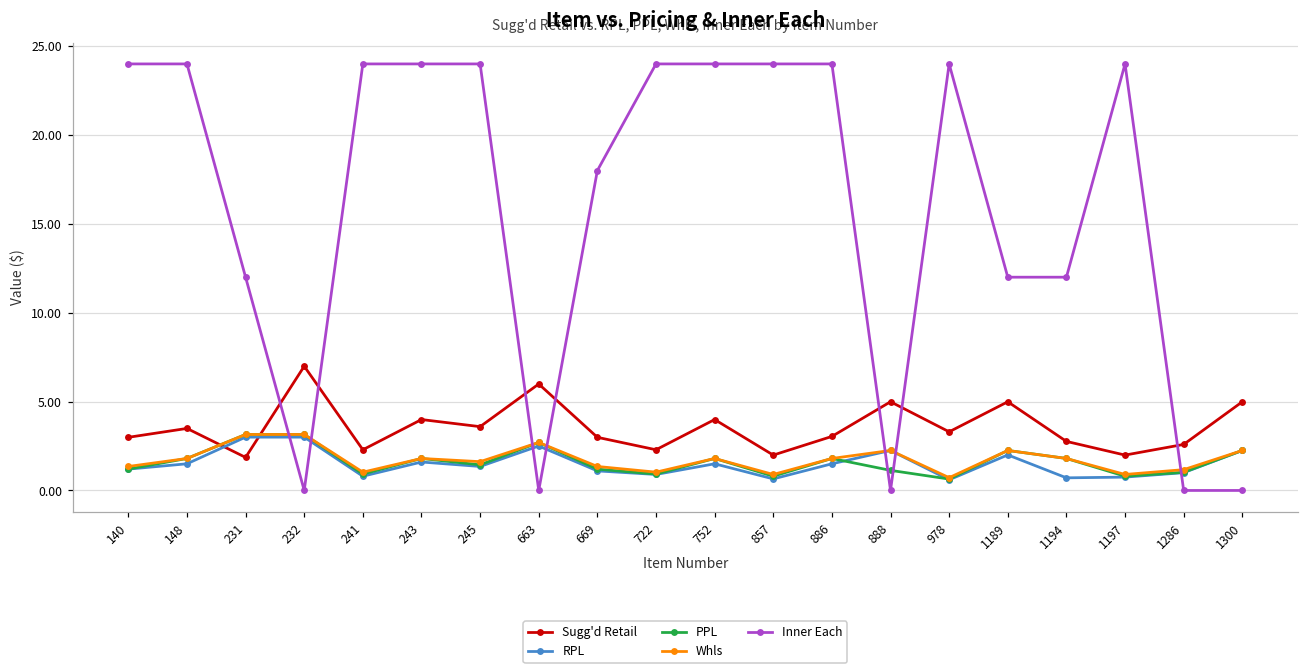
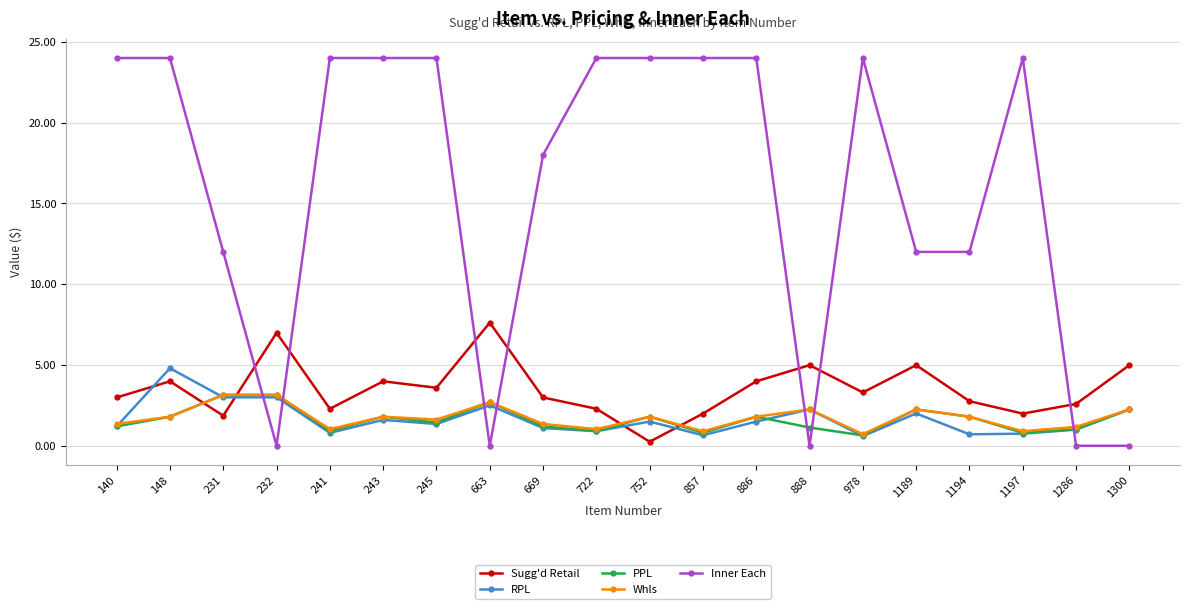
  {
    "Sugg'd Retail": {
      "140": 3.0,
-     "148": 3.5,
+     "148": 4.0,
      "231": 1.9,
      "232": 7.0,
      "241": 2.3,
      "243": 4.0,
      "245": 3.6,
-     "663": 6.0,
+     "663": 7.6,
      "669": 3.0,
      "722": 2.3,
-     "752": 4.0,
+     "752": 0.3,
      "857": 2.0,
-     "886": 3.0,
+     "886": 4.0,
      "888": 5.0,
      "978": 3.3,
      "1189": 5.0,
      "1194": 2.8,
      "1197": 2.0,
      "1286": 2.6,
      "1300": 5.0
    },
    "RPL": {
-     "148": 1.5,
+     "148": 4.8,
      "243": 1.6,
      "663": 2.5,
      "752": 1.5,
      "886": 1.5,
      "1189": 2.0,
      "1194": 0.7
    },
    "PPL": {
      "888": 1.1
    },
    "Whls": {
      "245": 1.6
    },
    "Inner Each": {
      "140": 24.0,
      "148": 24.0,
      "231": 12.0,
      "232": 0.0,
      "241": 24.0,
      "243": 24.0,
      "245": 24.0,
      "663": 0.0,
      "669": 18.0,
      "722": 24.0,
      "752": 24.0,
      "857": 24.0,
      "886": 24.0,
      "888": 0.0,
      "978": 24.0,
      "1189": 12.0,
      "1194": 12.0,
      "1197": 24.0,
      "1286": 0.0,
      "1300": 0.0
    }
  }
